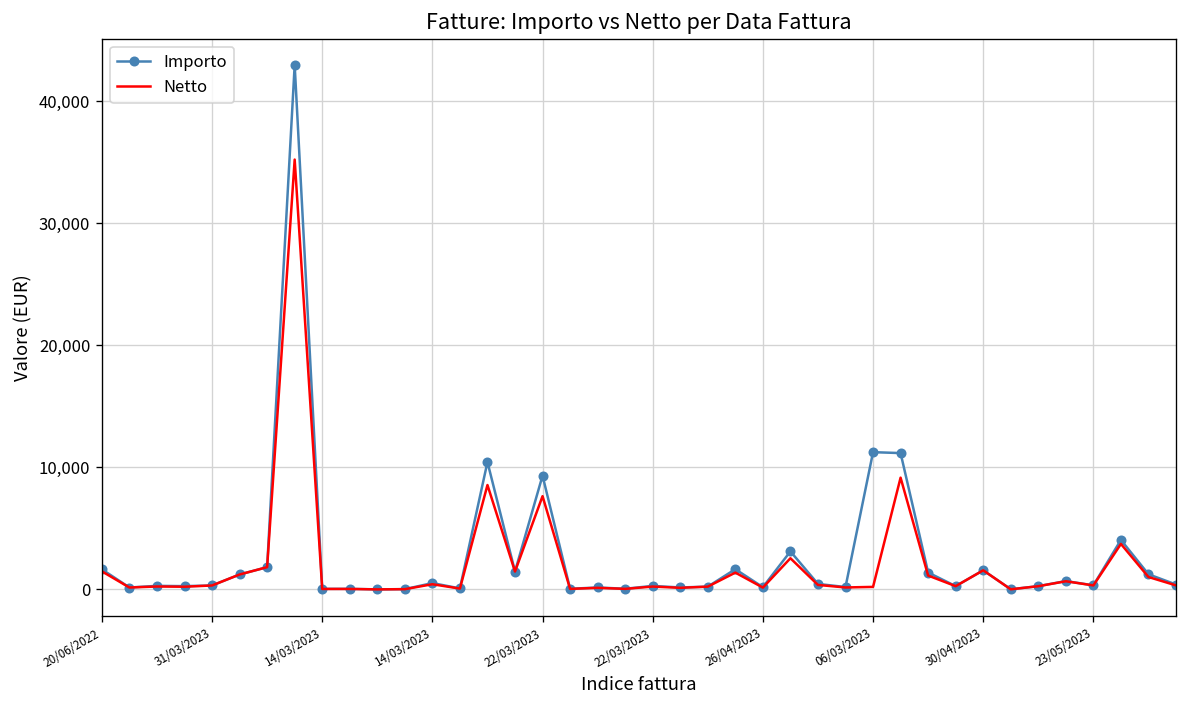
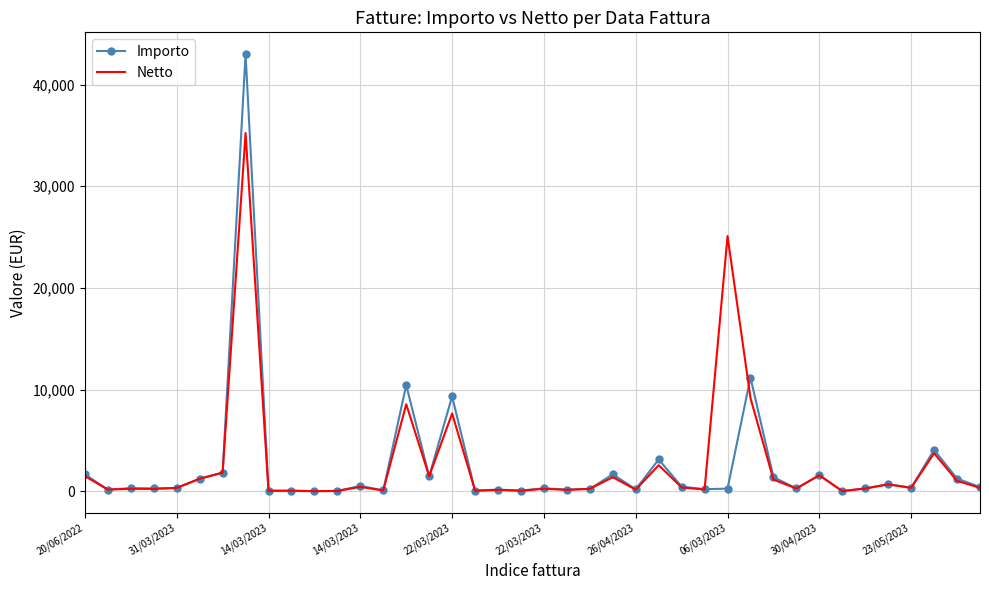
  {
    "Importo": {
-     "06/03/2023": "11,300"
+     "06/03/2023": "300"
    },
    "Netto": {
-     "06/03/2023": "200"
+     "06/03/2023": "25,100"
    }
  }
